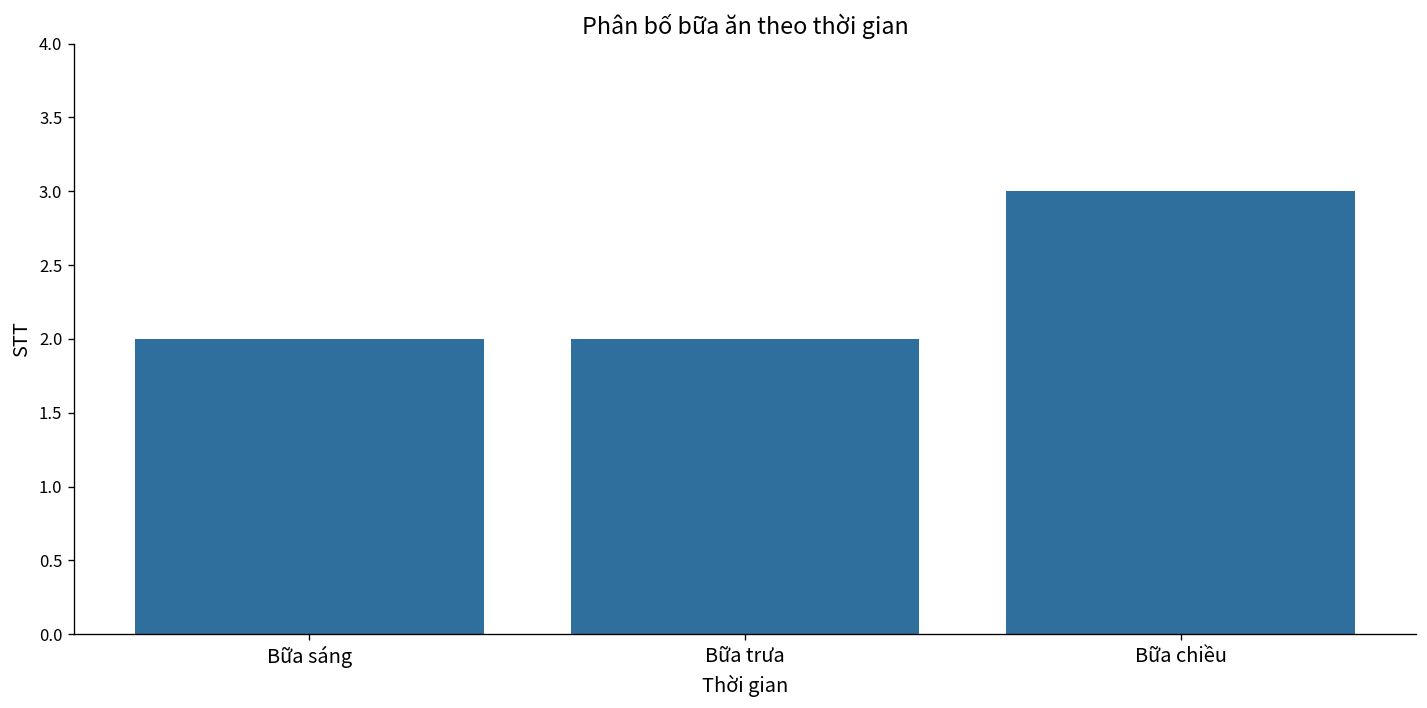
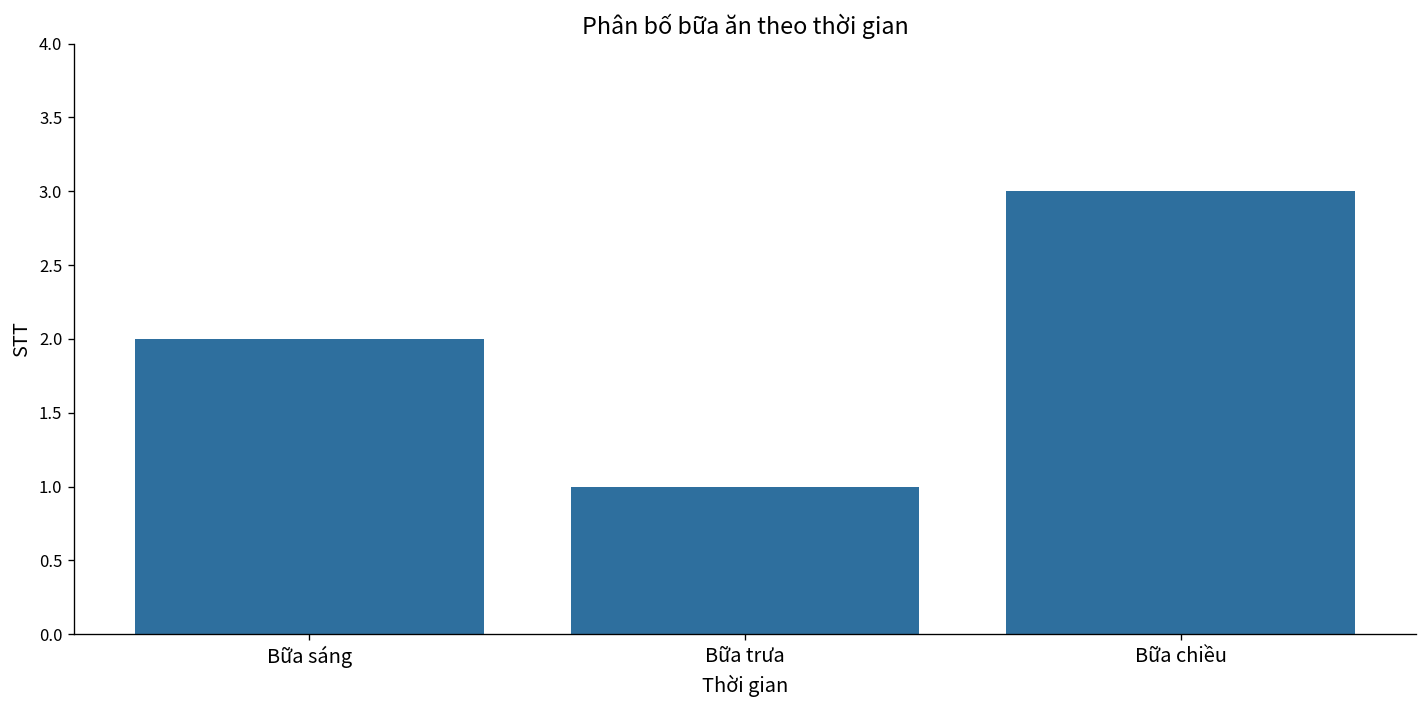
  {
    "Bữa sáng": 2,
-   "Bữa trưa": 2,
+   "Bữa trưa": 1,
    "Bữa chiều": 3
  }
